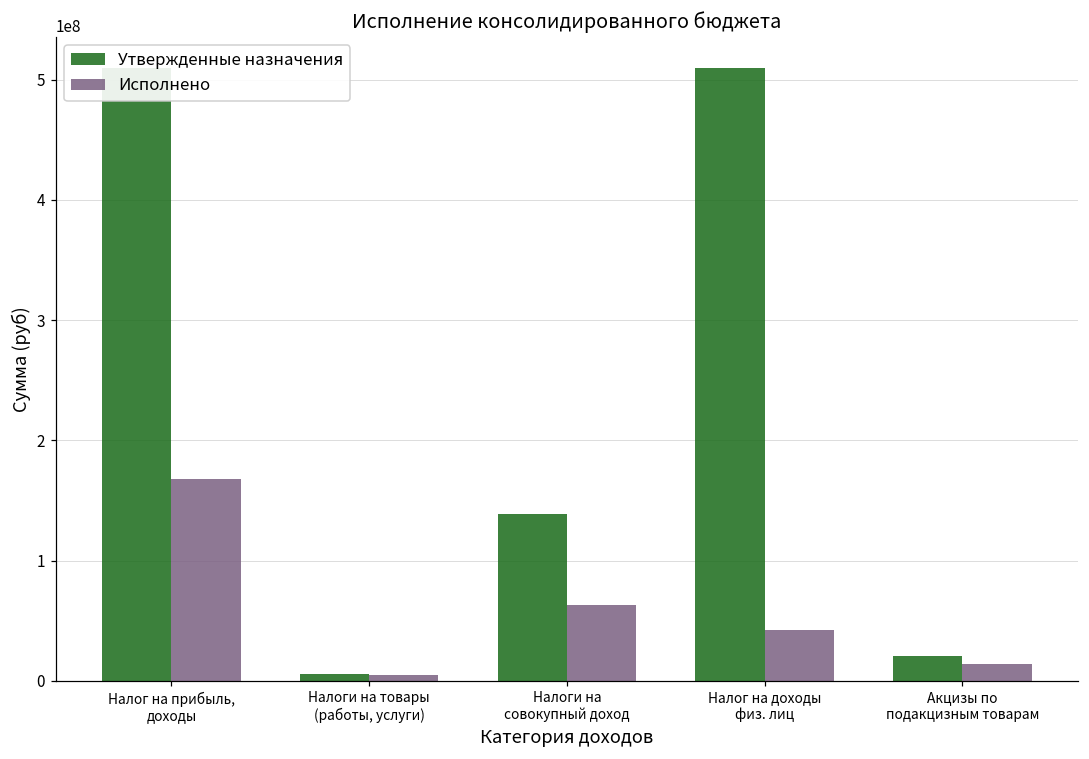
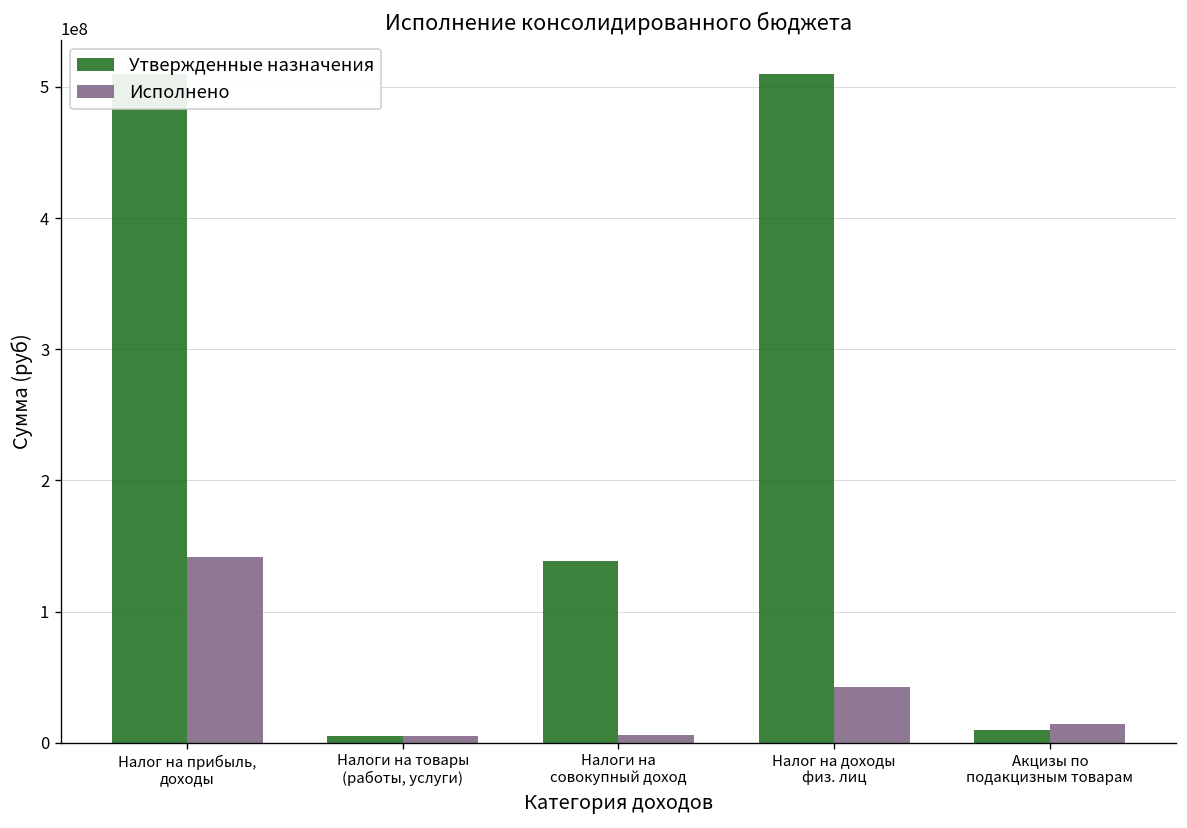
  {
    "Утвержденные назначения": {
      "Налоги на товары (работы, услуги)": 5000000,
      "Налоги на совокупный доход": 138000000,
      "Налог на доходы физ. лиц": 510000000,
-     "Акцизы по подакцизным товарам": 20000000
+     "Акцизы по подакцизным товарам": 10000000
    },
    "Исполнено": {
-     "Налог на прибыль, доходы": 168000000,
+     "Налог на прибыль, доходы": 141000000,
      "Налоги на товары (работы, услуги)": 5000000,
-     "Налоги на совокупный доход": 63000000,
+     "Налоги на совокупный доход": 5000000,
      "Налог на доходы физ. лиц": 42000000,
      "Акцизы по подакцизным товарам": 14000000
    }
  }
